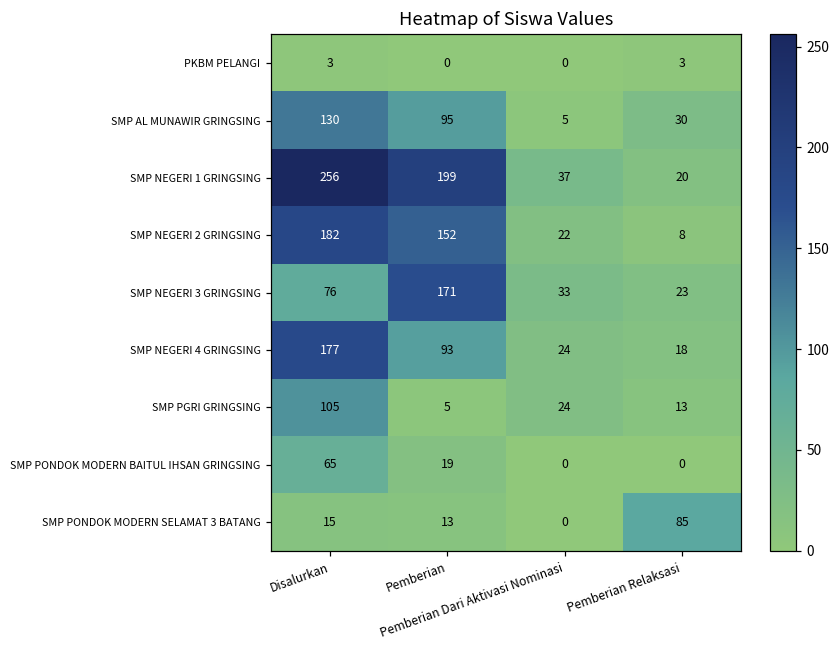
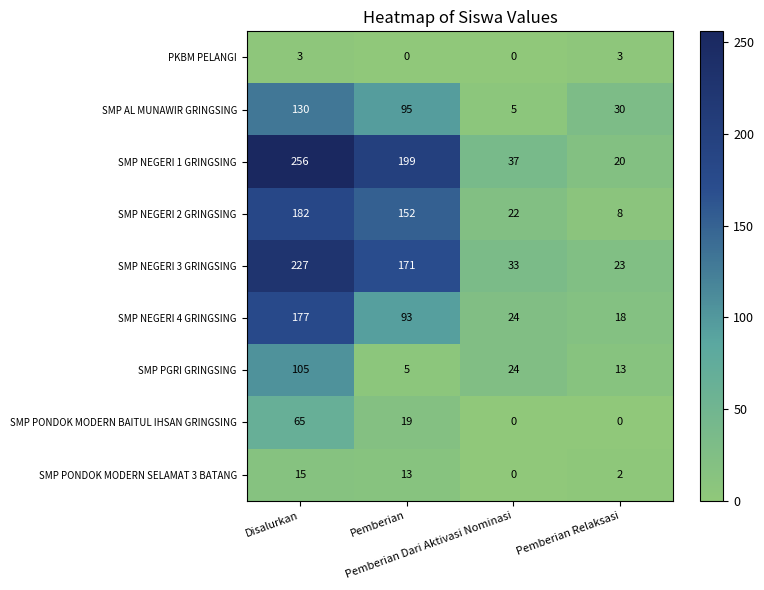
  {
    "PKBM PELANGI": {
      "Disalurkan": 3,
      "Pemberian": 0,
      "Pemberian Dari Aktivasi Nominasi": 0,
      "Pemberian Relaksasi": 3
    },
    "SMP AL MUNAWIR GRINGSING": {
      "Disalurkan": 130,
      "Pemberian": 95,
      "Pemberian Dari Aktivasi Nominasi": 5,
      "Pemberian Relaksasi": 30
    },
    "SMP NEGERI 1 GRINGSING": {
      "Disalurkan": 256,
      "Pemberian": 199,
      "Pemberian Dari Aktivasi Nominasi": 37,
      "Pemberian Relaksasi": 20
    },
    "SMP NEGERI 2 GRINGSING": {
      "Disalurkan": 182,
      "Pemberian": 152,
      "Pemberian Dari Aktivasi Nominasi": 22,
      "Pemberian Relaksasi": 8
    },
    "SMP NEGERI 3 GRINGSING": {
-     "Disalurkan": 76,
+     "Disalurkan": 227,
      "Pemberian": 171,
      "Pemberian Dari Aktivasi Nominasi": 33,
      "Pemberian Relaksasi": 23
    },
    "SMP NEGERI 4 GRINGSING": {
      "Disalurkan": 177,
      "Pemberian": 93,
      "Pemberian Dari Aktivasi Nominasi": 24,
      "Pemberian Relaksasi": 18
    },
    "SMP PGRI GRINGSING": {
      "Disalurkan": 105,
      "Pemberian": 5,
      "Pemberian Dari Aktivasi Nominasi": 24,
      "Pemberian Relaksasi": 13
    },
    "SMP PONDOK MODERN BAITUL IHSAN GRINGSING": {
      "Disalurkan": 65,
      "Pemberian": 19,
      "Pemberian Dari Aktivasi Nominasi": 0,
      "Pemberian Relaksasi": 0
    },
    "SMP PONDOK MODERN SELAMAT 3 BATANG": {
      "Disalurkan": 15,
      "Pemberian": 13,
      "Pemberian Dari Aktivasi Nominasi": 0,
-     "Pemberian Relaksasi": 85
+     "Pemberian Relaksasi": 2
    }
  }
